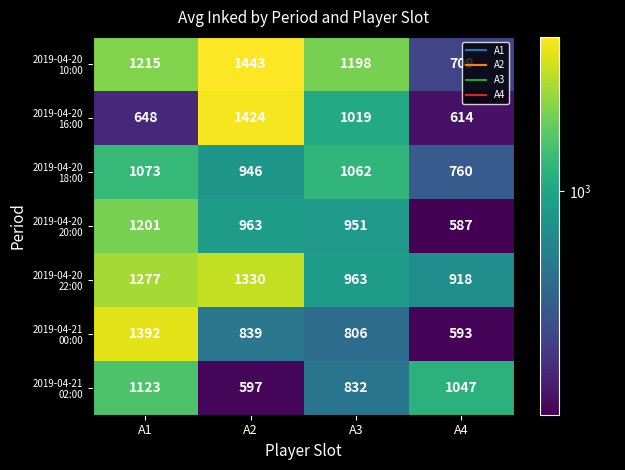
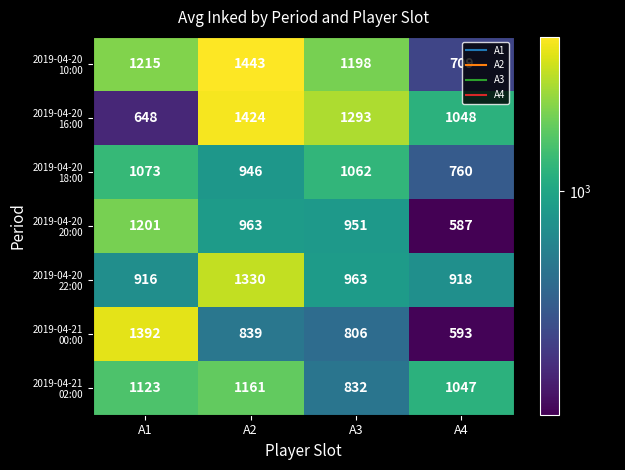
  {
    "2019-04-20 10:00": {
      "A1": 1215,
      "A2": 1443,
      "A3": 1198
    },
    "2019-04-20 16:00": {
      "A1": 648,
      "A2": 1424,
-     "A3": 1019,
-     "A4": 614
+     "A3": 1293,
+     "A4": 1048
    },
    "2019-04-20 18:00": {
      "A1": 1073,
      "A2": 946,
      "A3": 1062,
      "A4": 760
    },
    "2019-04-20 20:00": {
      "A1": 1201,
      "A2": 963,
      "A3": 951,
      "A4": 587
    },
    "2019-04-20 22:00": {
-     "A1": 1277,
+     "A1": 916,
      "A2": 1330,
      "A3": 963,
      "A4": 918
    },
    "2019-04-21 00:00": {
      "A1": 1392,
      "A2": 839,
      "A3": 806,
      "A4": 593
    },
    "2019-04-21 02:00": {
      "A1": 1123,
-     "A2": 597,
+     "A2": 1161,
      "A3": 832,
      "A4": 1047
    }
  }
